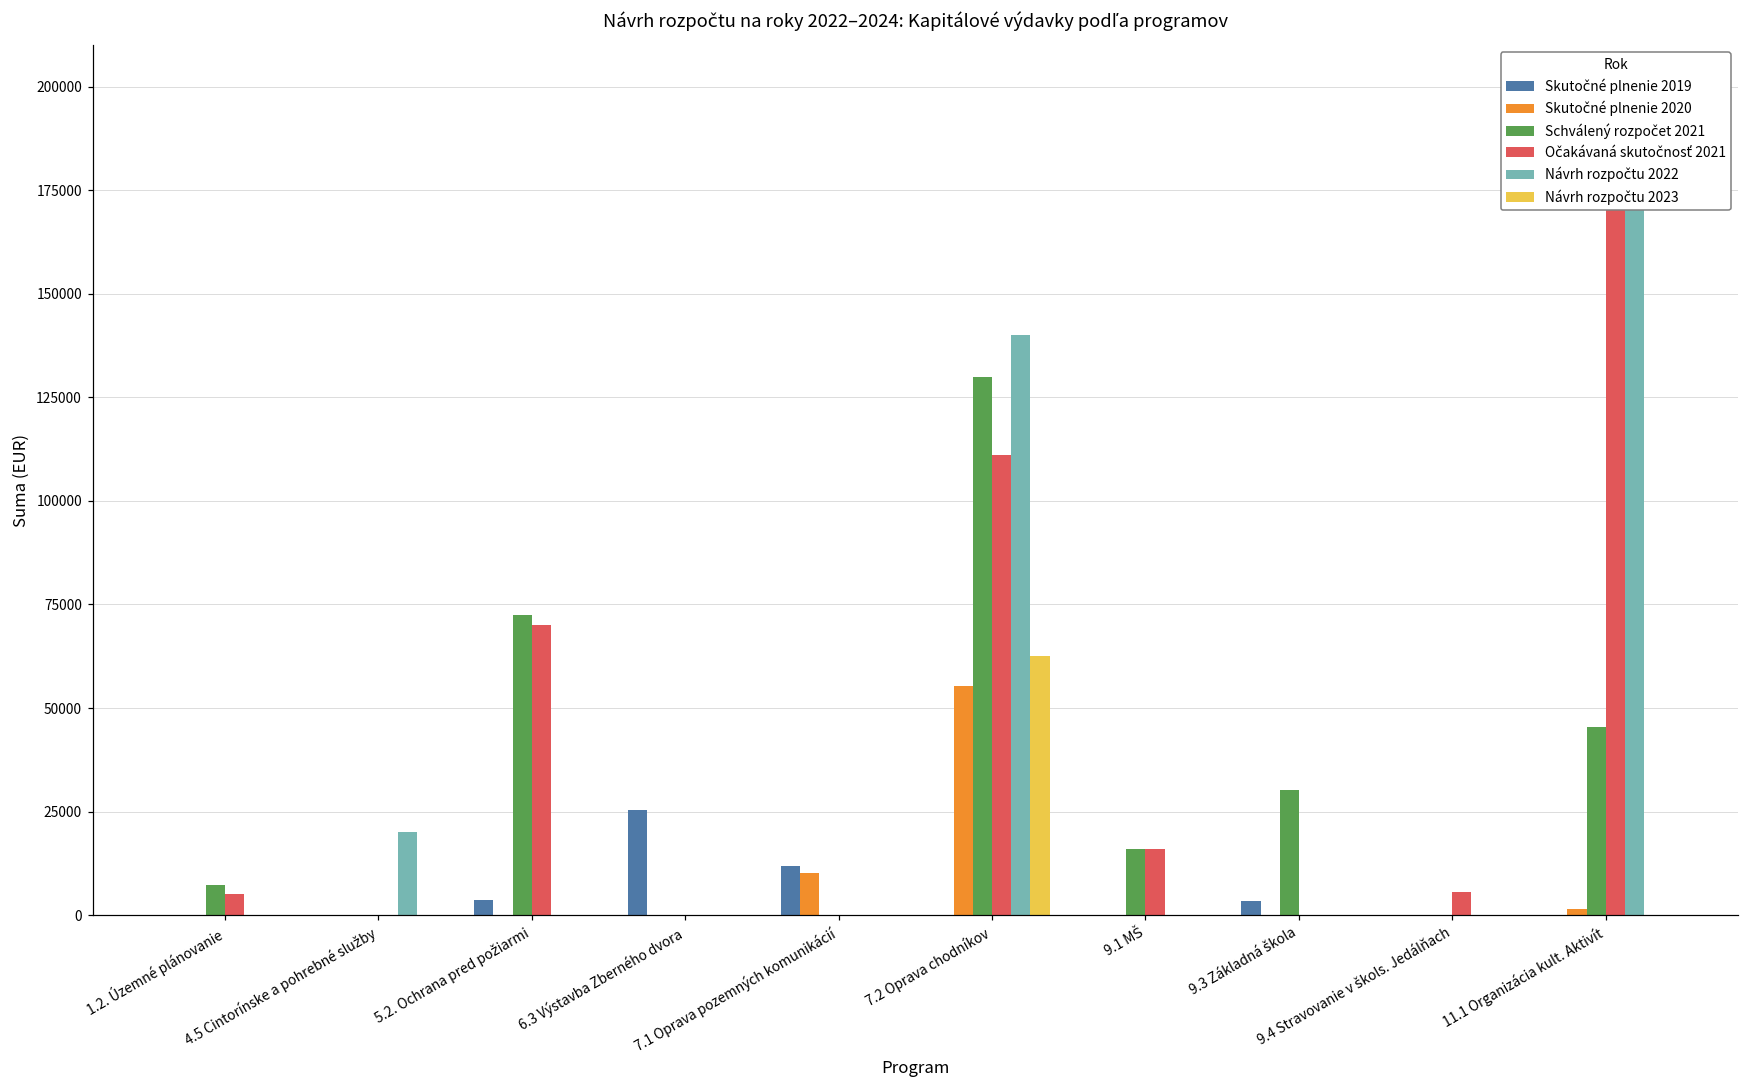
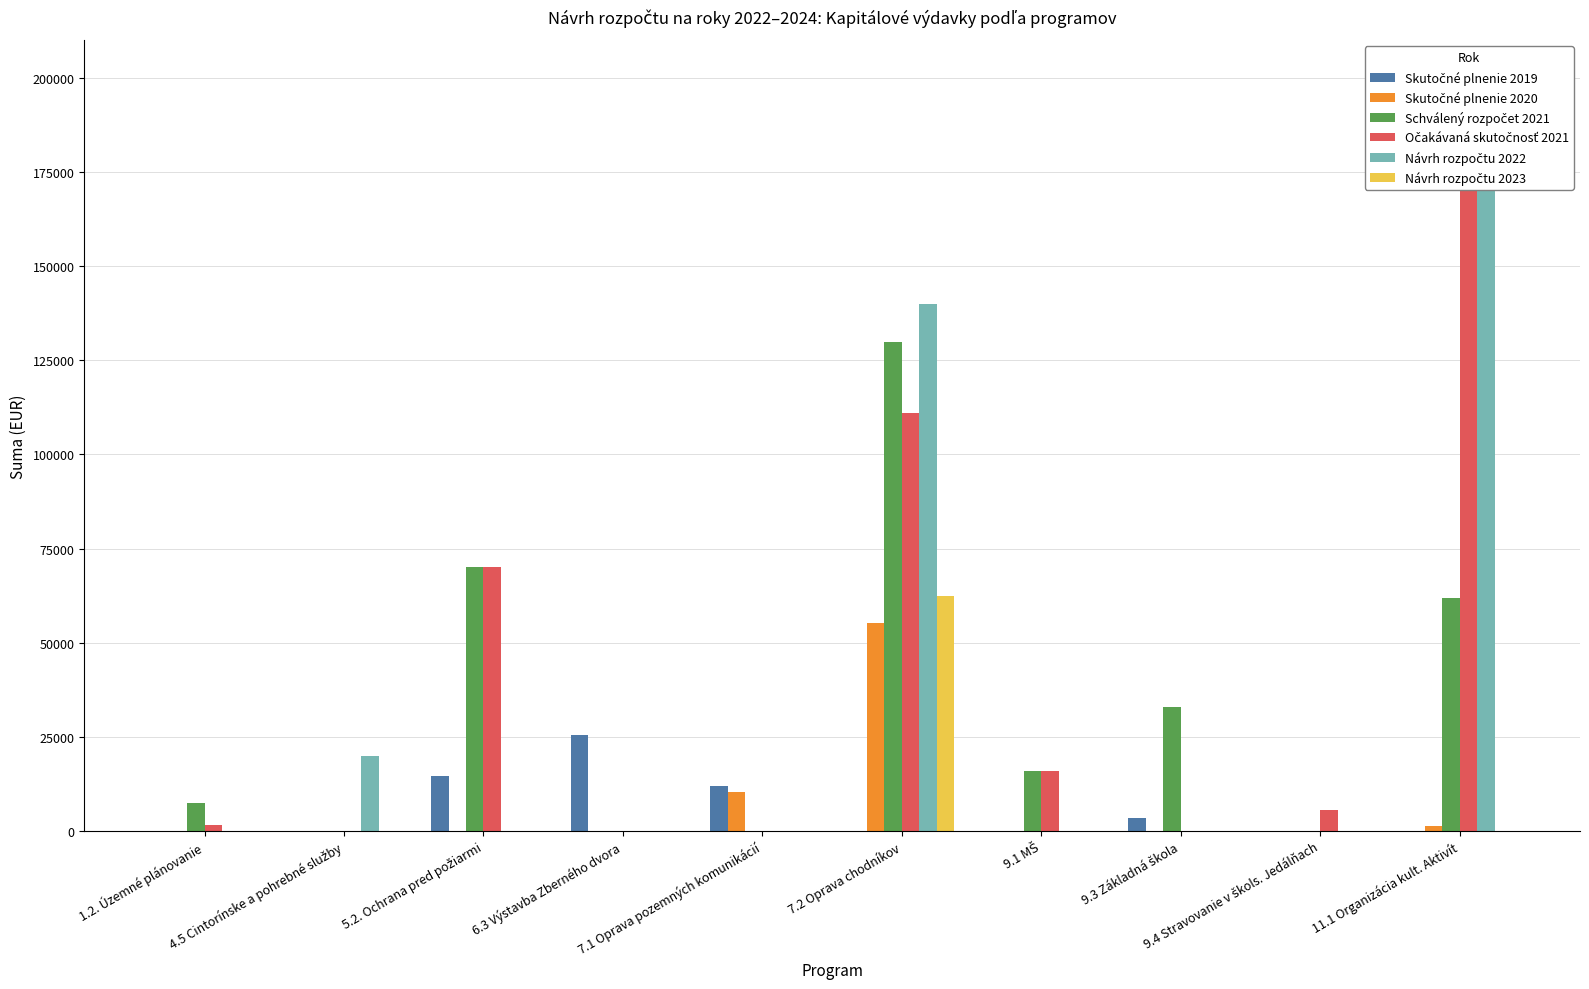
  {
    "Skutočné plnenie 2019": {
      "1.2. Územné plánovanie": 0,
      "4.5 Cintorínske a pohrebné služby": 0,
-     "5.2. Ochrana pred požiarmi": 4000,
+     "5.2. Ochrana pred požiarmi": 15000,
      "6.3 Výstavba Zberného dvora": 25000,
      "7.1 Oprava pozemných komunikácií": 12000,
      "7.2 Oprava chodníkov": 0,
      "9.1 MŠ": 0,
      "9.3 Základná škola": 4000,
      "9.4 Stravovanie v škols. Jedálňach": 0,
      "11.1 Organizácia kult. Aktivít": 0
    },
    "Skutočné plnenie 2020": {
      "1.2. Územné plánovanie": 0,
      "4.5 Cintorínske a pohrebné služby": 0,
      "5.2. Ochrana pred požiarmi": 0,
      "6.3 Výstavba Zberného dvora": 0,
      "7.1 Oprava pozemných komunikácií": 10000,
      "7.2 Oprava chodníkov": 55000,
      "9.1 MŠ": 0,
      "9.3 Základná škola": 0,
      "9.4 Stravovanie v škols. Jedálňach": 0,
      "11.1 Organizácia kult. Aktivít": 1000
    },
    "Schválený rozpočet 2021": {
      "1.2. Územné plánovanie": 7000,
      "4.5 Cintorínske a pohrebné služby": 0,
-     "5.2. Ochrana pred požiarmi": 72000,
+     "5.2. Ochrana pred požiarmi": 70000,
      "6.3 Výstavba Zberného dvora": 0,
      "7.1 Oprava pozemných komunikácií": 0,
      "7.2 Oprava chodníkov": 130000,
      "9.1 MŠ": 16000,
-     "9.3 Základná škola": 30000,
+     "9.3 Základná škola": 33000,
      "9.4 Stravovanie v škols. Jedálňach": 0,
-     "11.1 Organizácia kult. Aktivít": 45000
+     "11.1 Organizácia kult. Aktivít": 62000
    },
    "Očakávaná skutočnosť 2021": {
-     "1.2. Územné plánovanie": 5000,
+     "1.2. Územné plánovanie": 2000,
      "4.5 Cintorínske a pohrebné služby": 0,
      "5.2. Ochrana pred požiarmi": 70000,
      "6.3 Výstavba Zberného dvora": 0,
      "7.1 Oprava pozemných komunikácií": 0,
      "7.2 Oprava chodníkov": 111000,
      "9.1 MŠ": 16000,
      "9.3 Základná škola": 0,
      "9.4 Stravovanie v škols. Jedálňach": 6000
    },
    "Návrh rozpočtu 2022": {
      "1.2. Územné plánovanie": 0,
      "4.5 Cintorínske a pohrebné služby": 20000,
      "5.2. Ochrana pred požiarmi": 0,
      "6.3 Výstavba Zberného dvora": 0,
      "7.1 Oprava pozemných komunikácií": 0,
      "7.2 Oprava chodníkov": 140000,
      "9.1 MŠ": 0,
      "9.3 Základná škola": 0,
      "9.4 Stravovanie v škols. Jedálňach": 0
    },
    "Návrh rozpočtu 2023": {
      "1.2. Územné plánovanie": 0,
      "4.5 Cintorínske a pohrebné služby": 0,
      "5.2. Ochrana pred požiarmi": 0,
      "6.3 Výstavba Zberného dvora": 0,
      "7.1 Oprava pozemných komunikácií": 0,
      "7.2 Oprava chodníkov": 63000,
      "9.1 MŠ": 0,
      "9.3 Základná škola": 0,
      "9.4 Stravovanie v škols. Jedálňach": 0,
      "11.1 Organizácia kult. Aktivít": 0
    }
  }
